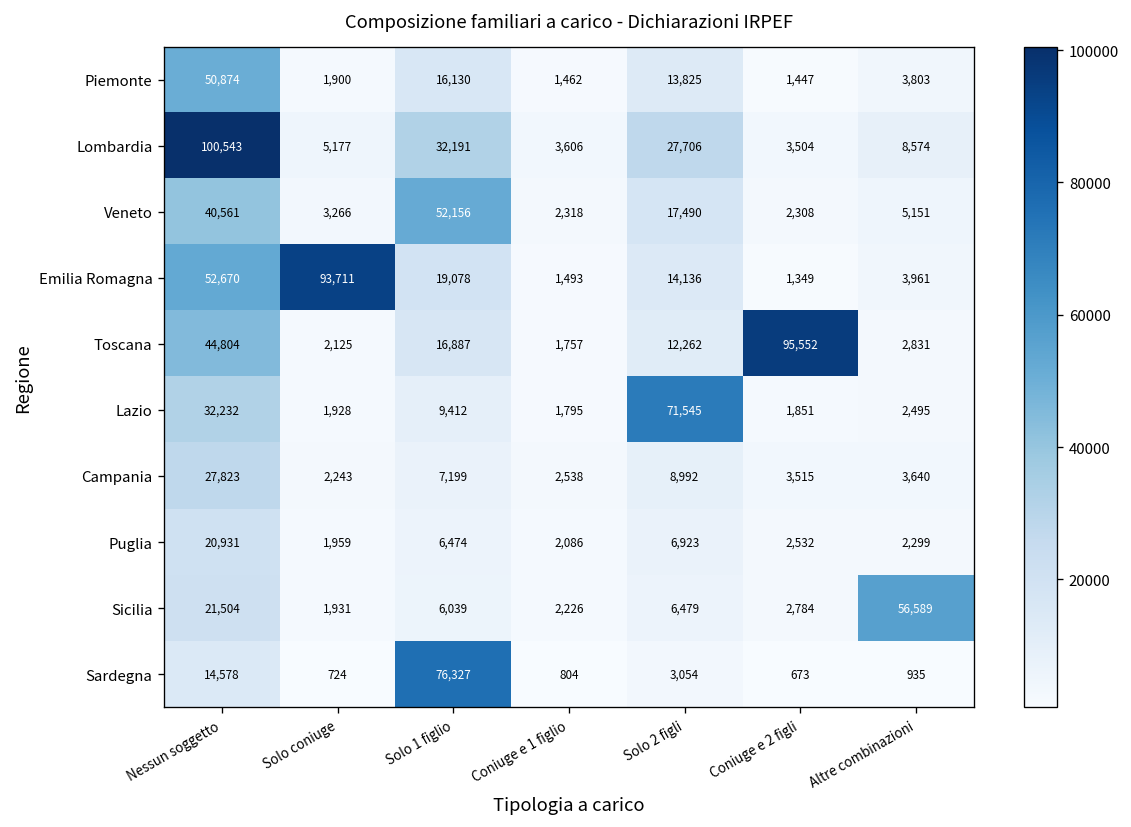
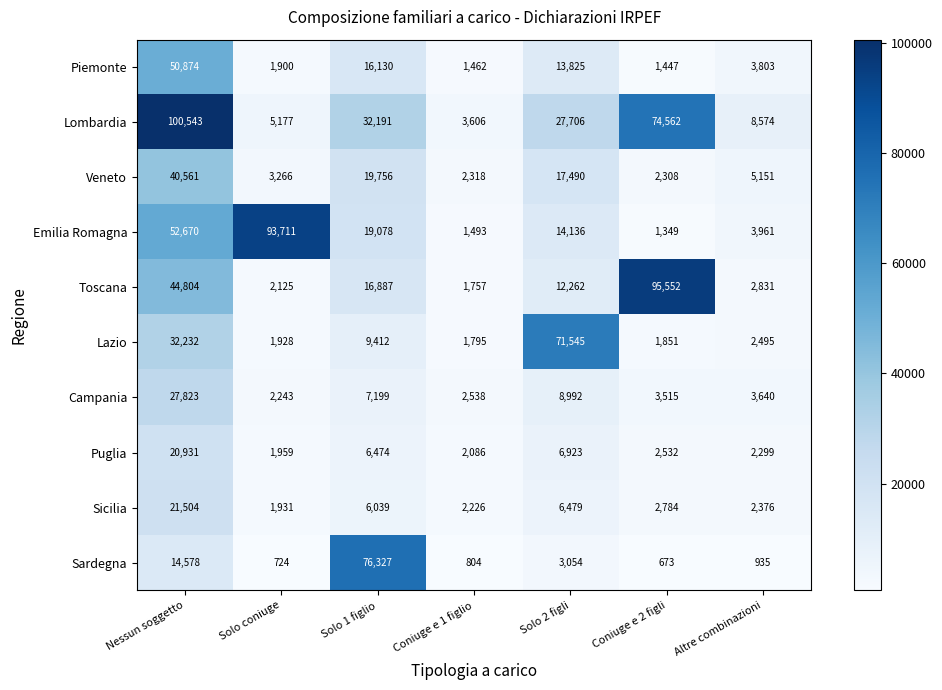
  {
    "Piemonte": {
      "Nessun soggetto": "50,874",
      "Solo coniuge": "1,900",
      "Solo 1 figlio": "16,130",
      "Coniuge e 1 figlio": "1,462",
      "Solo 2 figli": "13,825",
      "Coniuge e 2 figli": "1,447",
      "Altre combinazioni": "3,803"
    },
    "Lombardia": {
      "Nessun soggetto": "100,543",
      "Solo coniuge": "5,177",
      "Solo 1 figlio": "32,191",
      "Coniuge e 1 figlio": "3,606",
      "Solo 2 figli": "27,706",
-     "Coniuge e 2 figli": "3,504",
+     "Coniuge e 2 figli": "74,562",
      "Altre combinazioni": "8,574"
    },
    "Veneto": {
      "Nessun soggetto": "40,561",
      "Solo coniuge": "3,266",
-     "Solo 1 figlio": "52,156",
+     "Solo 1 figlio": "19,756",
      "Coniuge e 1 figlio": "2,318",
      "Solo 2 figli": "17,490",
      "Coniuge e 2 figli": "2,308",
      "Altre combinazioni": "5,151"
    },
    "Emilia Romagna": {
      "Nessun soggetto": "52,670",
      "Solo coniuge": "93,711",
      "Solo 1 figlio": "19,078",
      "Coniuge e 1 figlio": "1,493",
      "Solo 2 figli": "14,136",
      "Coniuge e 2 figli": "1,349",
      "Altre combinazioni": "3,961"
    },
    "Toscana": {
      "Nessun soggetto": "44,804",
      "Solo coniuge": "2,125",
      "Solo 1 figlio": "16,887",
      "Coniuge e 1 figlio": "1,757",
      "Solo 2 figli": "12,262",
      "Coniuge e 2 figli": "95,552",
      "Altre combinazioni": "2,831"
    },
    "Lazio": {
      "Nessun soggetto": "32,232",
      "Solo coniuge": "1,928",
      "Solo 1 figlio": "9,412",
      "Coniuge e 1 figlio": "1,795",
      "Solo 2 figli": "71,545",
      "Coniuge e 2 figli": "1,851",
      "Altre combinazioni": "2,495"
    },
    "Campania": {
      "Nessun soggetto": "27,823",
      "Solo coniuge": "2,243",
      "Solo 1 figlio": "7,199",
      "Coniuge e 1 figlio": "2,538",
      "Solo 2 figli": "8,992",
      "Coniuge e 2 figli": "3,515",
      "Altre combinazioni": "3,640"
    },
    "Puglia": {
      "Nessun soggetto": "20,931",
      "Solo coniuge": "1,959",
      "Solo 1 figlio": "6,474",
      "Coniuge e 1 figlio": "2,086",
      "Solo 2 figli": "6,923",
      "Coniuge e 2 figli": "2,532",
      "Altre combinazioni": "2,299"
    },
    "Sicilia": {
      "Nessun soggetto": "21,504",
      "Solo coniuge": "1,931",
      "Solo 1 figlio": "6,039",
      "Coniuge e 1 figlio": "2,226",
      "Solo 2 figli": "6,479",
      "Coniuge e 2 figli": "2,784",
-     "Altre combinazioni": "56,589"
+     "Altre combinazioni": "2,376"
    },
    "Sardegna": {
      "Nessun soggetto": "14,578",
      "Solo coniuge": "724",
      "Solo 1 figlio": "76,327",
      "Coniuge e 1 figlio": "804",
      "Solo 2 figli": "3,054",
      "Coniuge e 2 figli": "673",
      "Altre combinazioni": "935"
    }
  }
